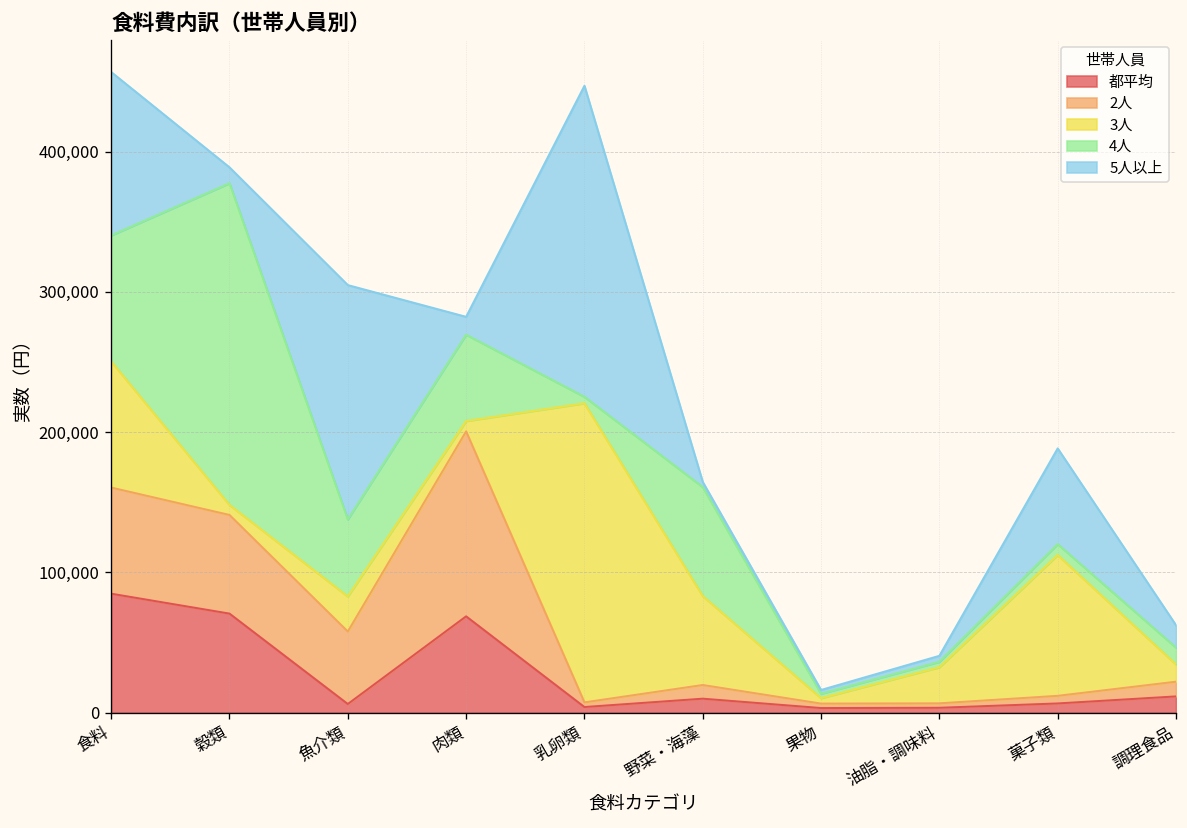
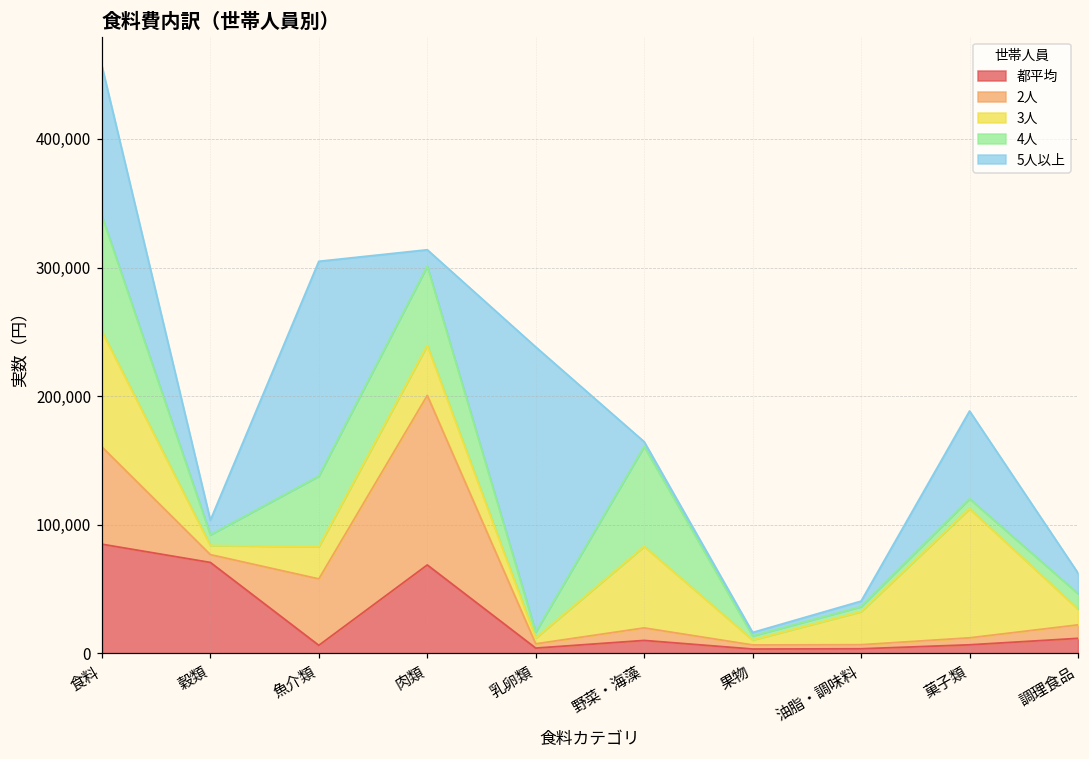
  {
    "都平均": {
      "食料": "85,000",
      "穀類": "71,000",
      "魚介類": "6,000",
      "肉類": "69,000",
      "乳卵類": "4,000",
      "野菜・海藻": "10,000",
      "果物": "3,000",
      "油脂・調味料": "4,000",
      "菓子類": "7,000",
      "調理食品": "12,000"
    },
    "2人": {
      "食料": "76,000",
-     "穀類": "70,000",
+     "穀類": "6,000",
      "魚介類": "52,000",
      "肉類": "132,000",
      "乳卵類": "3,000",
      "野菜・海藻": "10,000",
      "果物": "3,000",
      "油脂・調味料": "3,000",
      "菓子類": "5,000",
      "調理食品": "10,000"
    },
    "3人": {
      "食料": "90,000",
      "穀類": "7,000",
      "魚介類": "25,000",
-     "肉類": "7,000",
-     "乳卵類": "213,000",
+     "肉類": "39,000",
+     "乳卵類": "5,000",
      "野菜・海藻": "63,000",
      "果物": "4,000",
      "油脂・調味料": "26,000",
      "菓子類": "100,000",
      "調理食品": "12,000"
    },
    "4人": {
      "食料": "90,000",
-     "穀類": "229,000",
+     "穀類": "8,000",
      "魚介類": "55,000",
      "肉類": "62,000",
      "乳卵類": "5,000",
      "野菜・海藻": "78,000",
      "果物": "3,000",
      "油脂・調味料": "4,000",
      "菓子類": "8,000",
      "調理食品": "12,000"
    },
    "5人以上": {
      "食料": "116,000",
      "穀類": "11,000",
      "魚介類": "167,000",
      "肉類": "13,000",
      "乳卵類": "222,000",
      "野菜・海藻": "4,000",
      "果物": "3,000",
      "油脂・調味料": "4,000",
      "菓子類": "68,000",
      "調理食品": "16,000"
    }
  }
